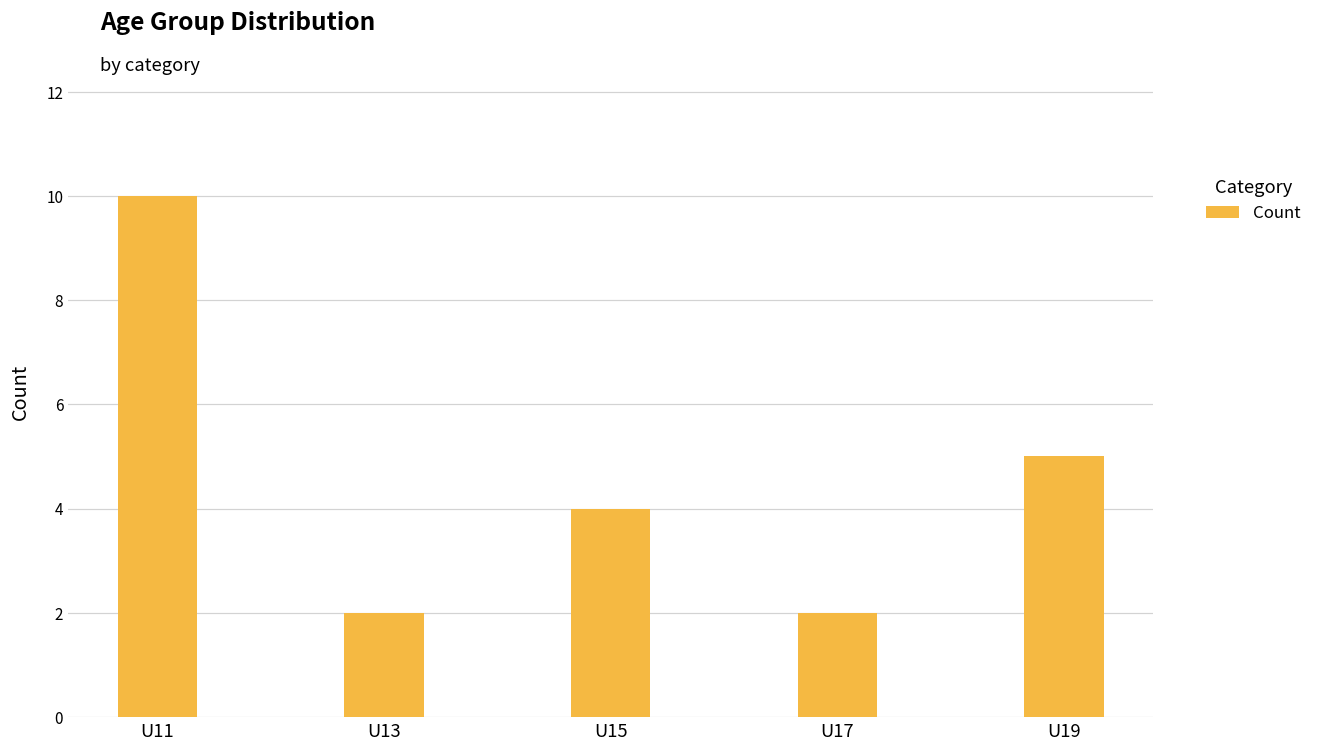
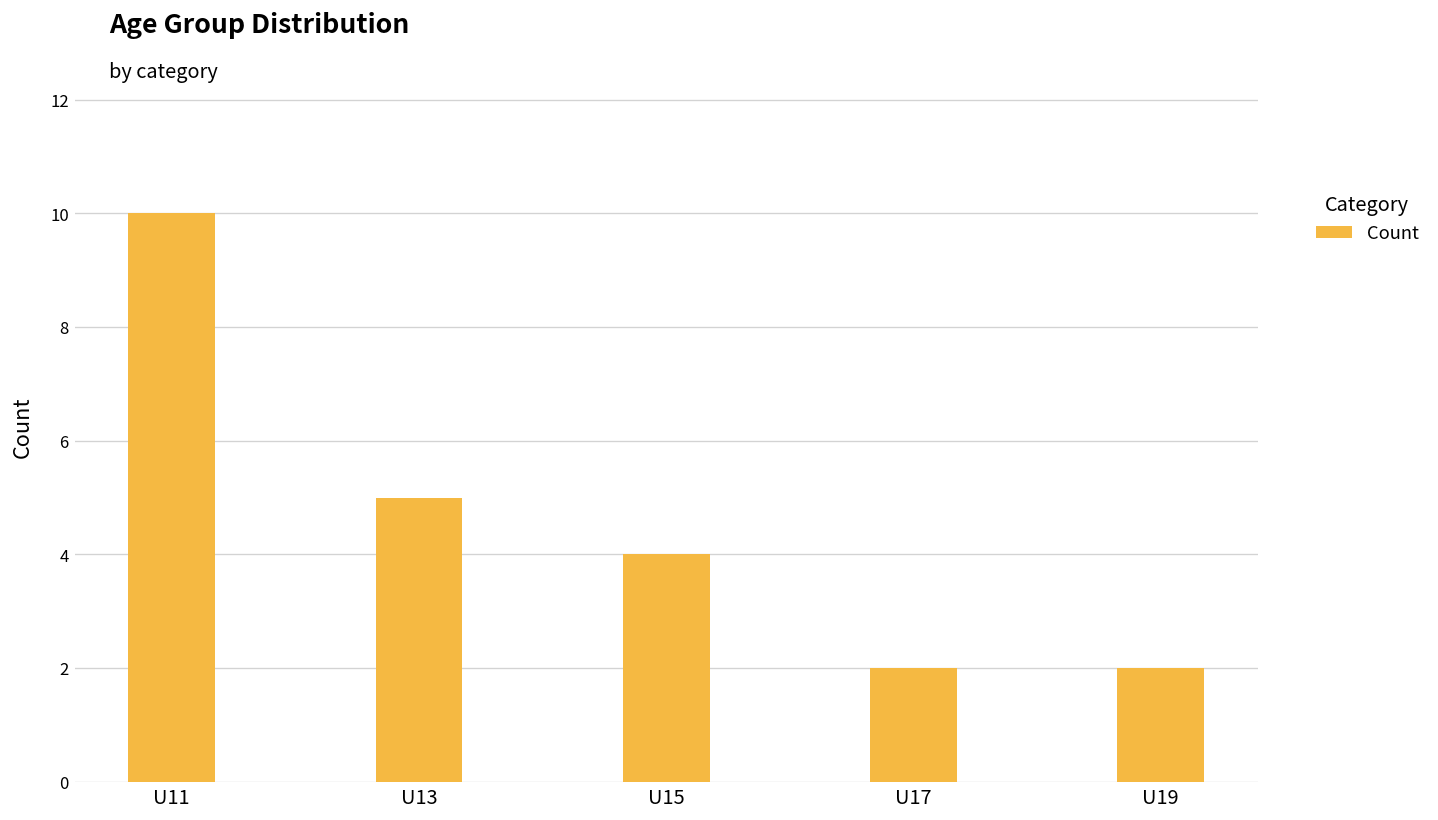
  {
    "U11": 10,
-   "U13": 2,
+   "U13": 5,
    "U15": 4,
    "U17": 2,
-   "U19": 5
+   "U19": 2
  }
